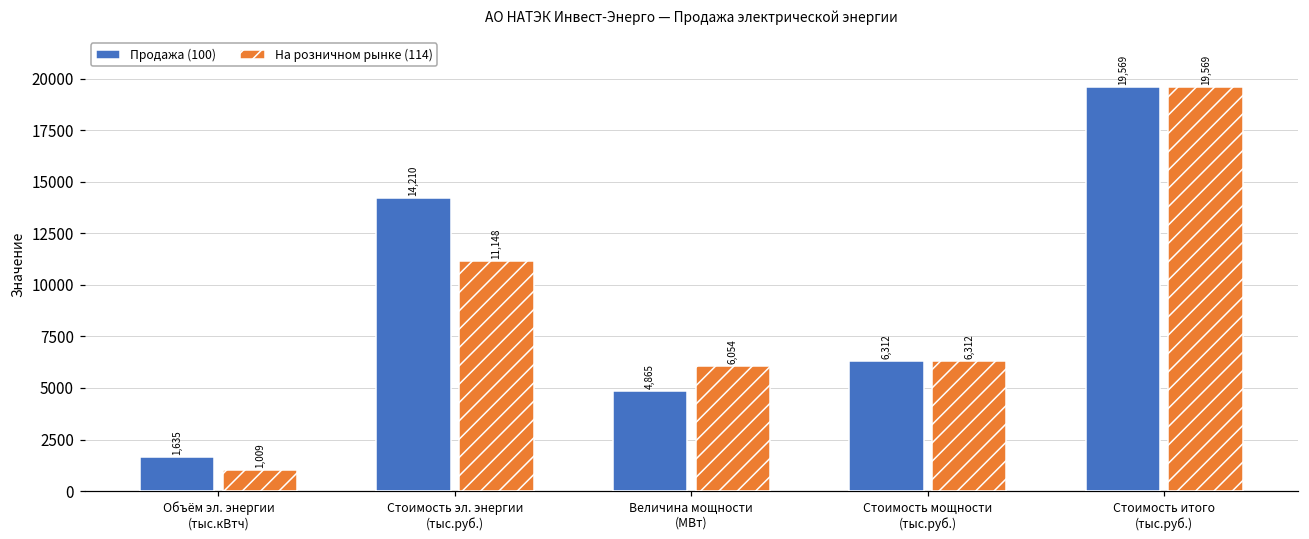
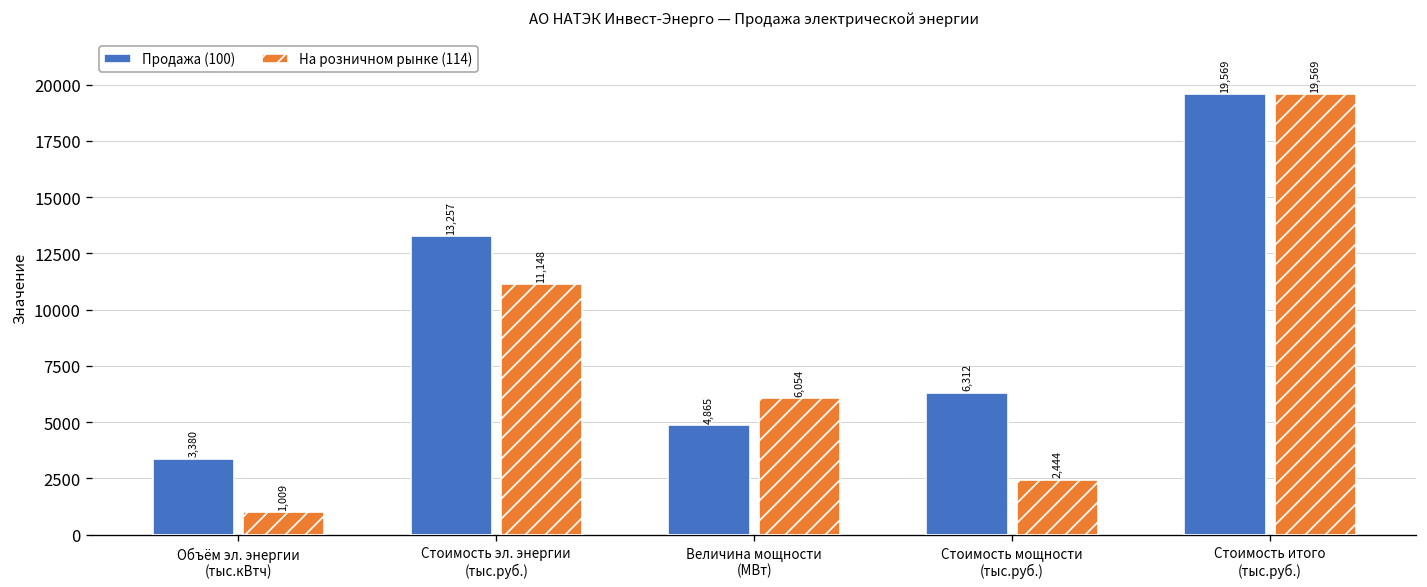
  {
    "Продажа (100)": {
-     "Объём эл. энергии (тыс.кВтч)": "1,635",
-     "Стоимость эл. энергии (тыс.руб.)": "14,210",
+     "Объём эл. энергии (тыс.кВтч)": "3,380",
+     "Стоимость эл. энергии (тыс.руб.)": "13,257",
      "Величина мощности (МВт)": "4,865",
      "Стоимость мощности (тыс.руб.)": "6,312",
      "Стоимость итого (тыс.руб.)": "19,569"
    },
    "На розничном рынке (114)": {
      "Объём эл. энергии (тыс.кВтч)": "1,009",
      "Стоимость эл. энергии (тыс.руб.)": "11,148",
      "Величина мощности (МВт)": "6,054",
-     "Стоимость мощности (тыс.руб.)": "6,312",
+     "Стоимость мощности (тыс.руб.)": "2,444",
      "Стоимость итого (тыс.руб.)": "19,569"
    }
  }
